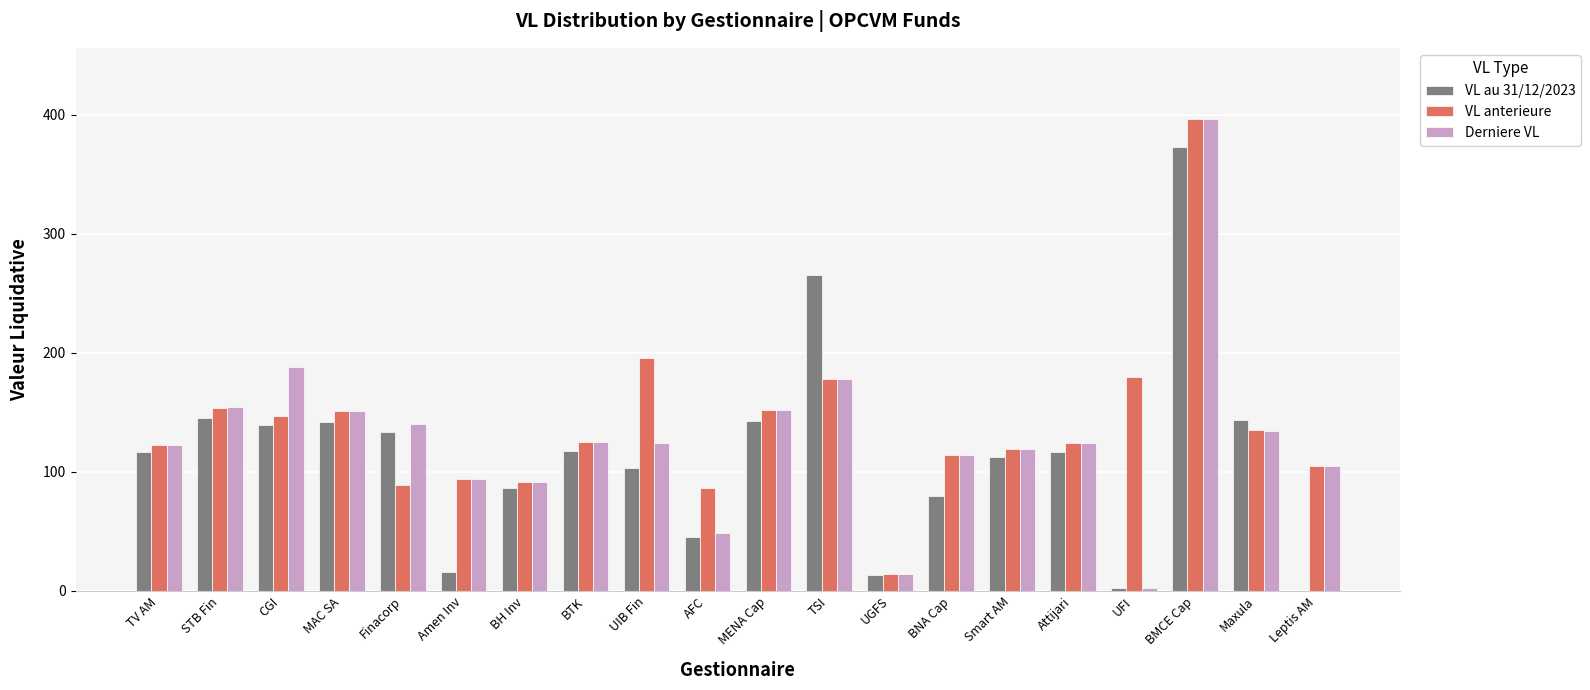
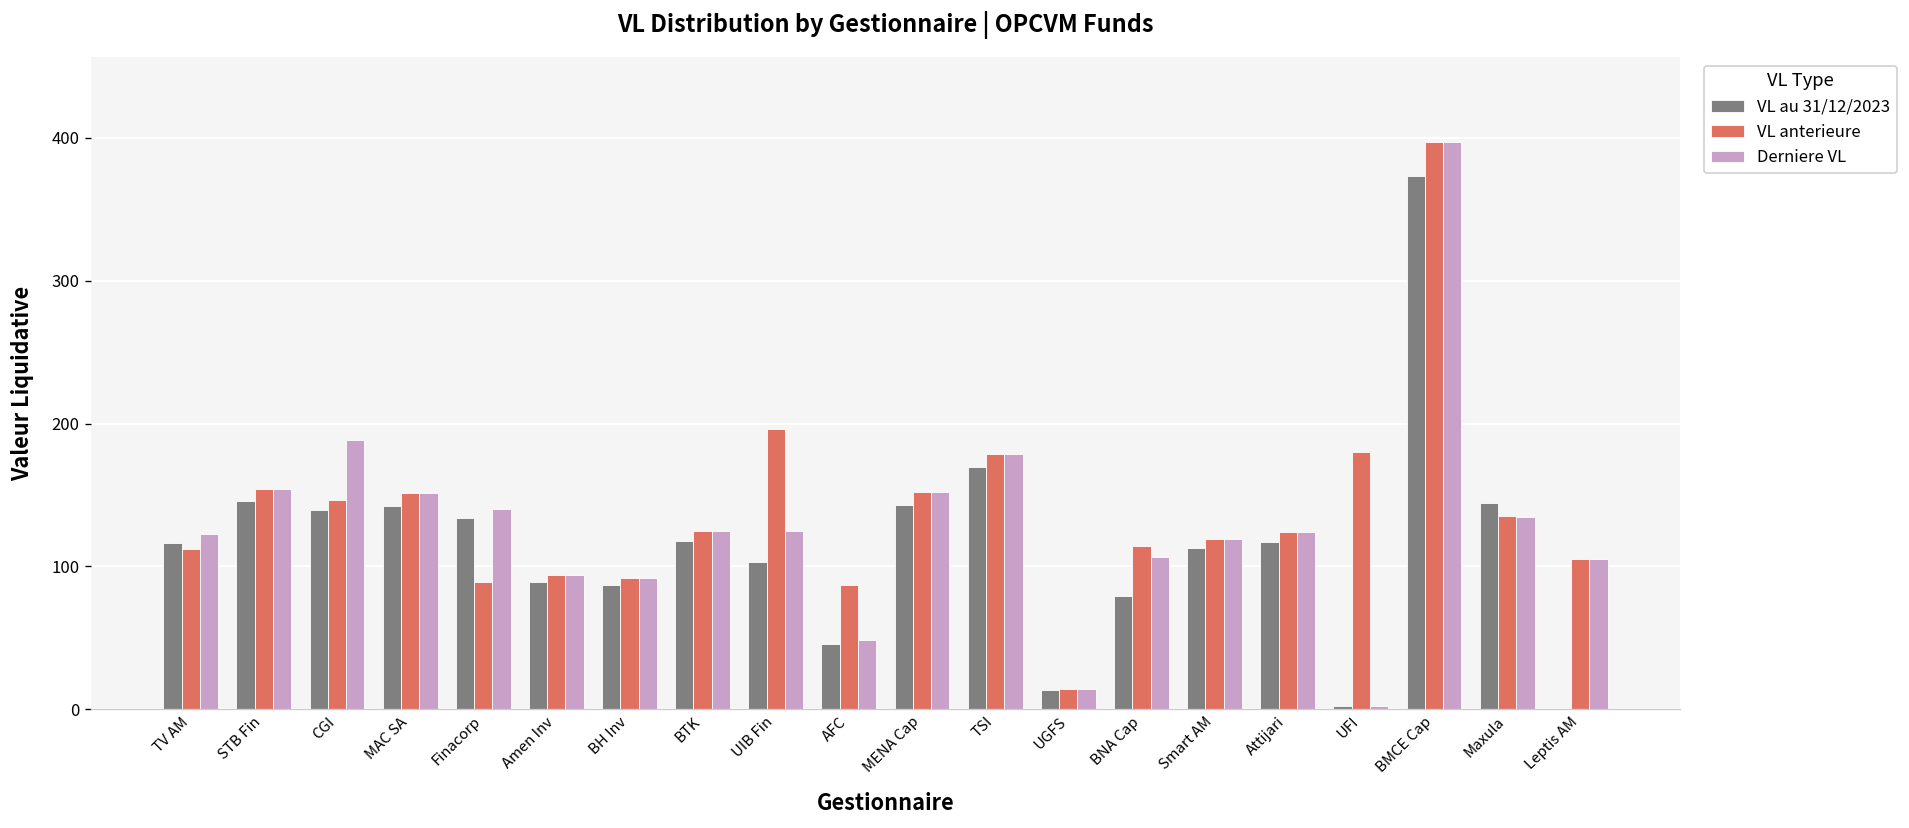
  {
    "VL au 31/12/2023": {
      "TV AM": 116,
      "STB Fin": 146,
      "CGI": 139,
      "MAC SA": 142,
      "Finacorp": 134,
-     "Amen Inv": 16,
+     "Amen Inv": 89,
      "BH Inv": 87,
      "BTK": 117,
      "UIB Fin": 103,
      "AFC": 45,
      "MENA Cap": 143,
-     "TSI": 266,
+     "TSI": 170,
      "UGFS": 13,
      "BNA Cap": 80,
      "Smart AM": 113,
      "Attijari": 117,
      "UFI": 2,
      "BMCE Cap": 373,
      "Maxula": 144,
      "Leptis AM": 0
    },
    "VL anterieure": {
-     "TV AM": 123,
+     "TV AM": 112,
      "STB Fin": 154,
      "CGI": 147,
      "MAC SA": 151,
      "Finacorp": 89,
      "Amen Inv": 94,
      "BH Inv": 92,
      "BTK": 125,
      "UIB Fin": 196,
      "AFC": 87,
      "MENA Cap": 152,
      "TSI": 178,
      "UGFS": 14,
      "BNA Cap": 114,
      "Smart AM": 119,
      "Attijari": 124,
      "UFI": 180,
      "BMCE Cap": 397,
      "Maxula": 135,
      "Leptis AM": 105
    },
    "Derniere VL": {
      "TV AM": 123,
      "STB Fin": 154,
      "CGI": 188,
      "MAC SA": 152,
      "Finacorp": 140,
      "Amen Inv": 94,
      "BH Inv": 92,
      "BTK": 125,
      "UIB Fin": 124,
      "AFC": 48,
      "MENA Cap": 152,
      "TSI": 179,
      "UGFS": 14,
-     "BNA Cap": 114,
+     "BNA Cap": 107,
      "Smart AM": 119,
      "Attijari": 124,
      "UFI": 2,
      "BMCE Cap": 397,
      "Maxula": 135,
      "Leptis AM": 105
    }
  }
